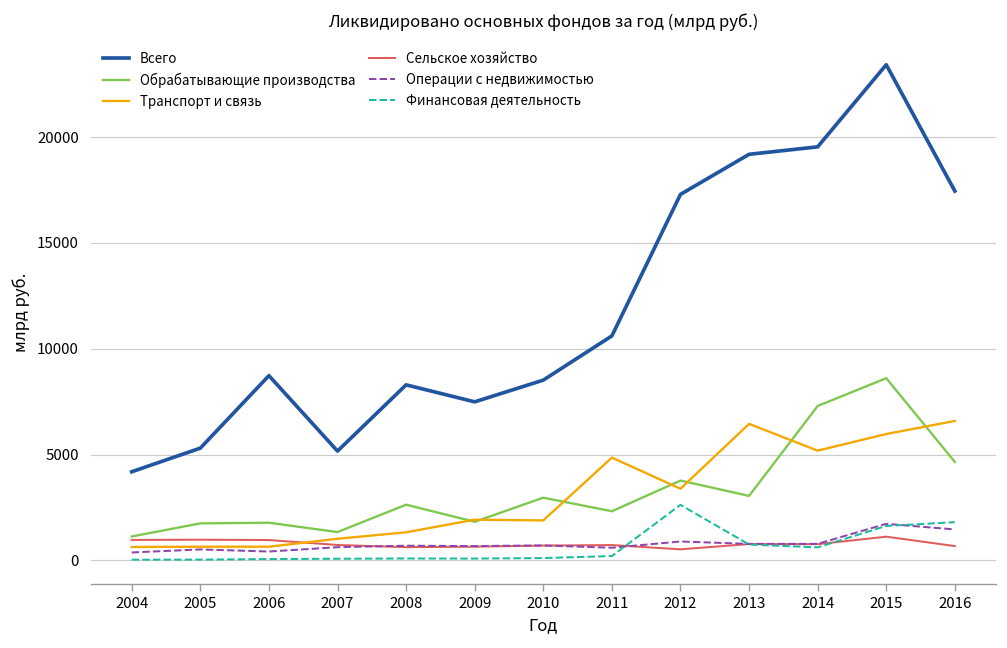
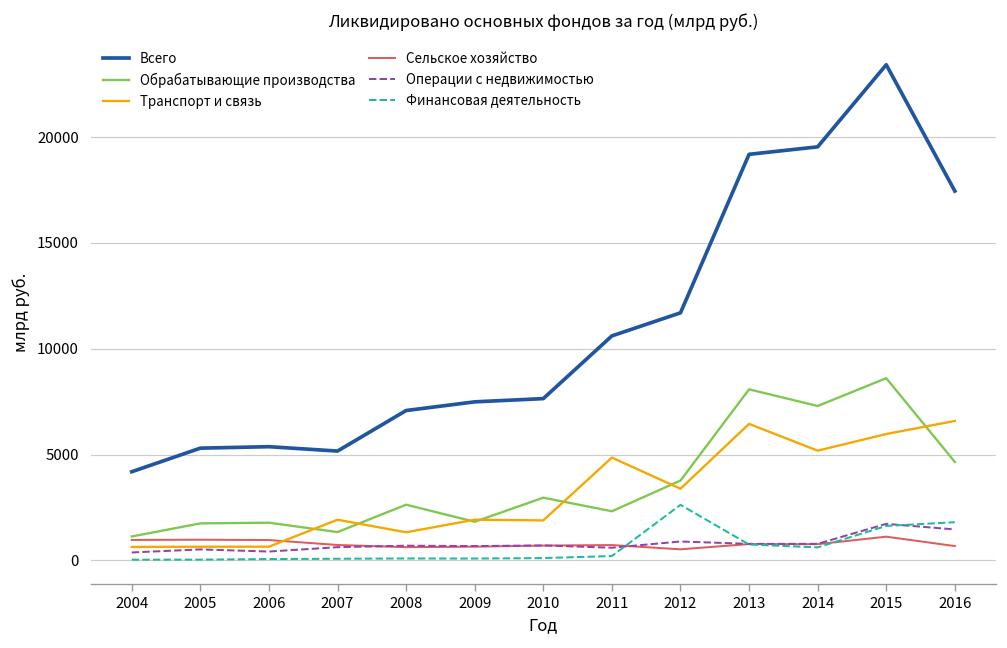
  {
    "Всего": {
      "2004": 4200,
      "2005": 5300,
-     "2006": 8700,
+     "2006": 5400,
      "2007": 5200,
-     "2008": 8300,
+     "2008": 7100,
      "2009": 7500,
-     "2010": 8500,
+     "2010": 7600,
      "2011": 10600,
-     "2012": 17300,
+     "2012": 11700,
      "2013": 19200,
      "2014": 19500,
      "2015": 23400,
      "2016": 17500
    },
    "Обрабатывающие производства": {
      "2004": 1100,
      "2005": 1700,
      "2006": 1800,
      "2007": 1300,
      "2008": 2600,
      "2010": 3000,
      "2011": 2300,
      "2012": 3800,
-     "2013": 3000,
+     "2013": 8100,
      "2014": 7300,
      "2015": 8600,
      "2016": 4700
    },
    "Транспорт и связь": {
      "2004": 600,
      "2006": 600,
-     "2007": 1000,
+     "2007": 1900,
      "2008": 1300,
      "2010": 1900,
      "2011": 4900,
      "2012": 3400,
      "2013": 6400,
      "2014": 5200,
      "2015": 6000,
      "2016": 6600
    },
    "Сельское хозяйство": {
      "2004": 1000,
      "2005": 1000,
      "2006": 1000,
      "2012": 500,
      "2015": 1100,
      "2016": 700
    },
    "Операции с недвижимостью": {
      "2004": 400,
      "2006": 400,
      "2012": 900,
      "2016": 1500
    },
    "Финансовая деятельность": {
      "2004": 0,
      "2005": 0,
      "2006": 100,
      "2007": 100,
      "2008": 100,
      "2009": 100,
      "2010": 100,
      "2011": 200,
      "2012": 2600,
      "2014": 600,
      "2016": 1800
    }
  }
